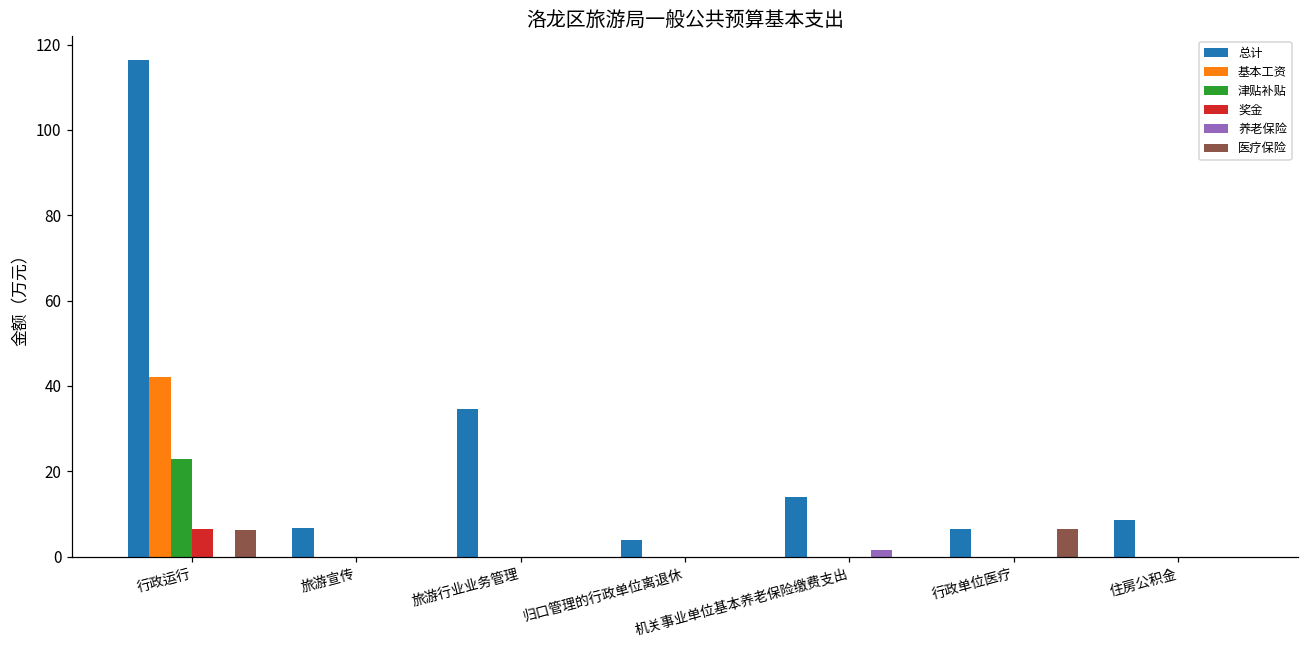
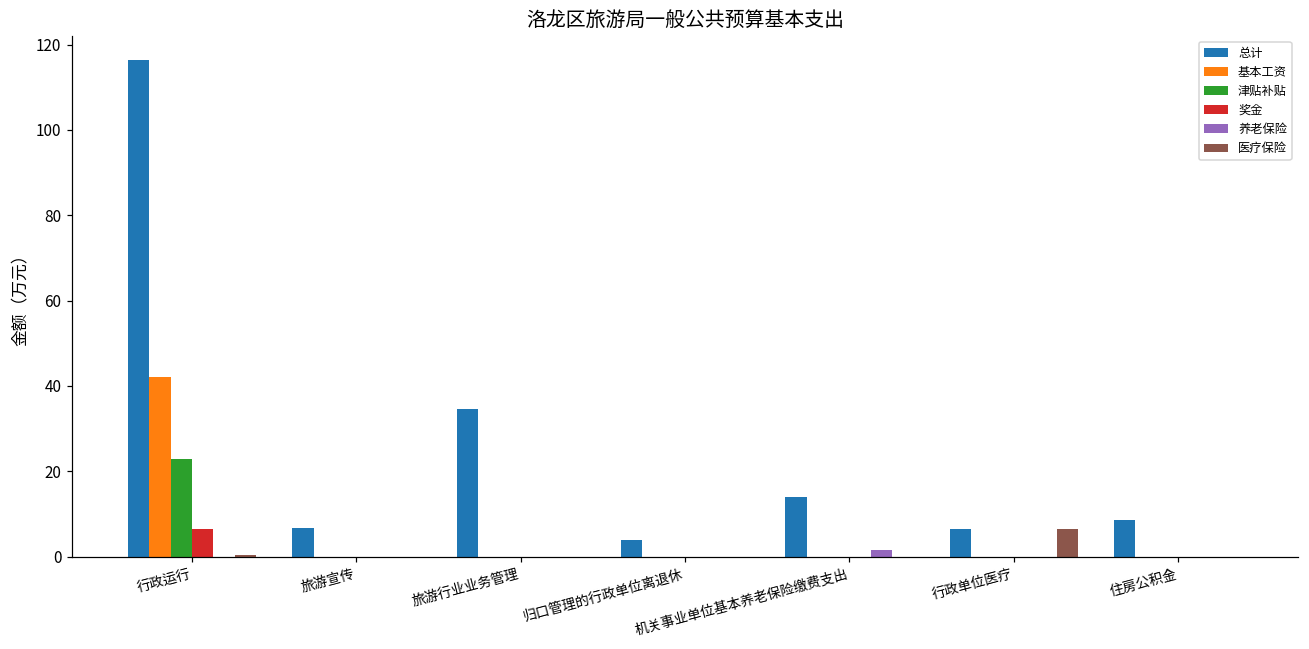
  {
    "总计": {
      "行政运行": 116,
      "旅游宣传": 7,
      "旅游行业业务管理": 35,
      "归口管理的行政单位离退休": 4,
      "机关事业单位基本养老保险缴费支出": 14,
      "行政单位医疗": 6,
      "住房公积金": 8
    },
    "基本工资": {
      "行政运行": 42,
      "旅游宣传": 0,
      "旅游行业业务管理": 0,
      "归口管理的行政单位离退休": 0,
      "机关事业单位基本养老保险缴费支出": 0,
      "行政单位医疗": 0,
      "住房公积金": 0
    },
    "津贴补贴": {
      "行政运行": 23,
      "旅游宣传": 0,
      "旅游行业业务管理": 0,
      "归口管理的行政单位离退休": 0,
      "机关事业单位基本养老保险缴费支出": 0,
      "行政单位医疗": 0,
      "住房公积金": 0
    },
    "奖金": {
      "行政运行": 6,
      "旅游宣传": 0,
      "旅游行业业务管理": 0,
      "归口管理的行政单位离退休": 0,
      "机关事业单位基本养老保险缴费支出": 0,
      "行政单位医疗": 0,
      "住房公积金": 0
    },
    "养老保险": {
      "行政运行": 0,
      "旅游宣传": 0,
      "旅游行业业务管理": 0,
      "归口管理的行政单位离退休": 0,
      "机关事业单位基本养老保险缴费支出": 2,
      "行政单位医疗": 0,
      "住房公积金": 0
    },
    "医疗保险": {
-     "行政运行": 6,
+     "行政运行": 0,
      "旅游宣传": 0,
      "旅游行业业务管理": 0,
      "归口管理的行政单位离退休": 0,
      "机关事业单位基本养老保险缴费支出": 0,
      "行政单位医疗": 6,
      "住房公积金": 0
    }
  }
